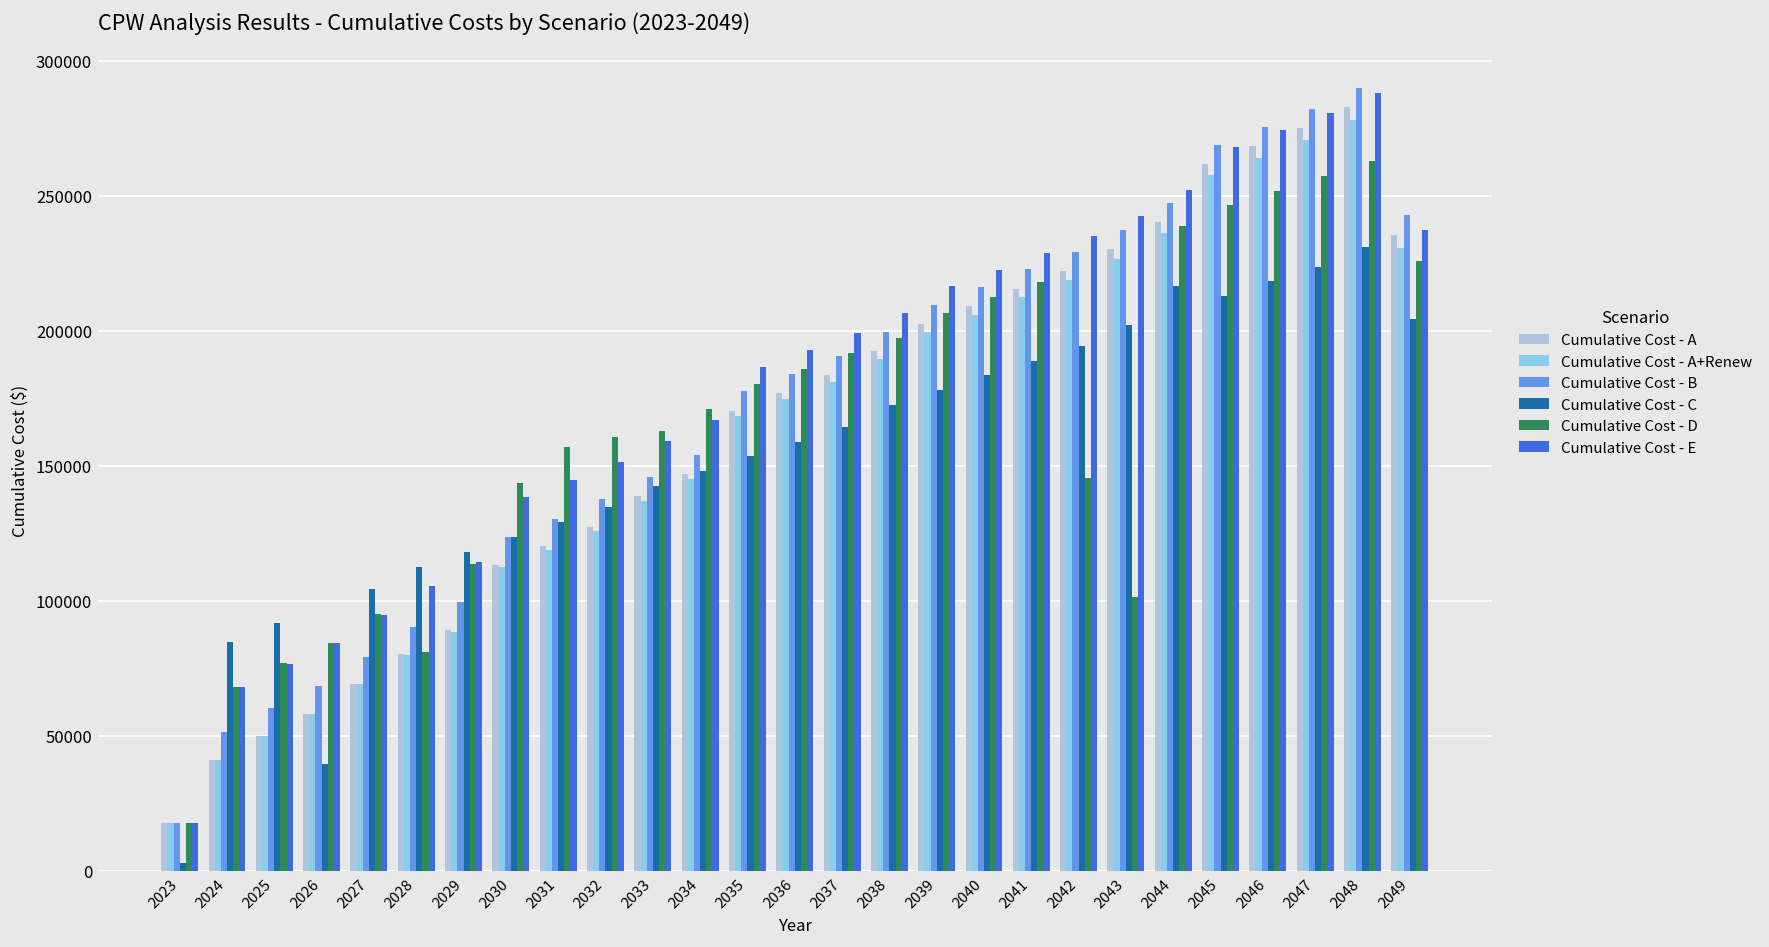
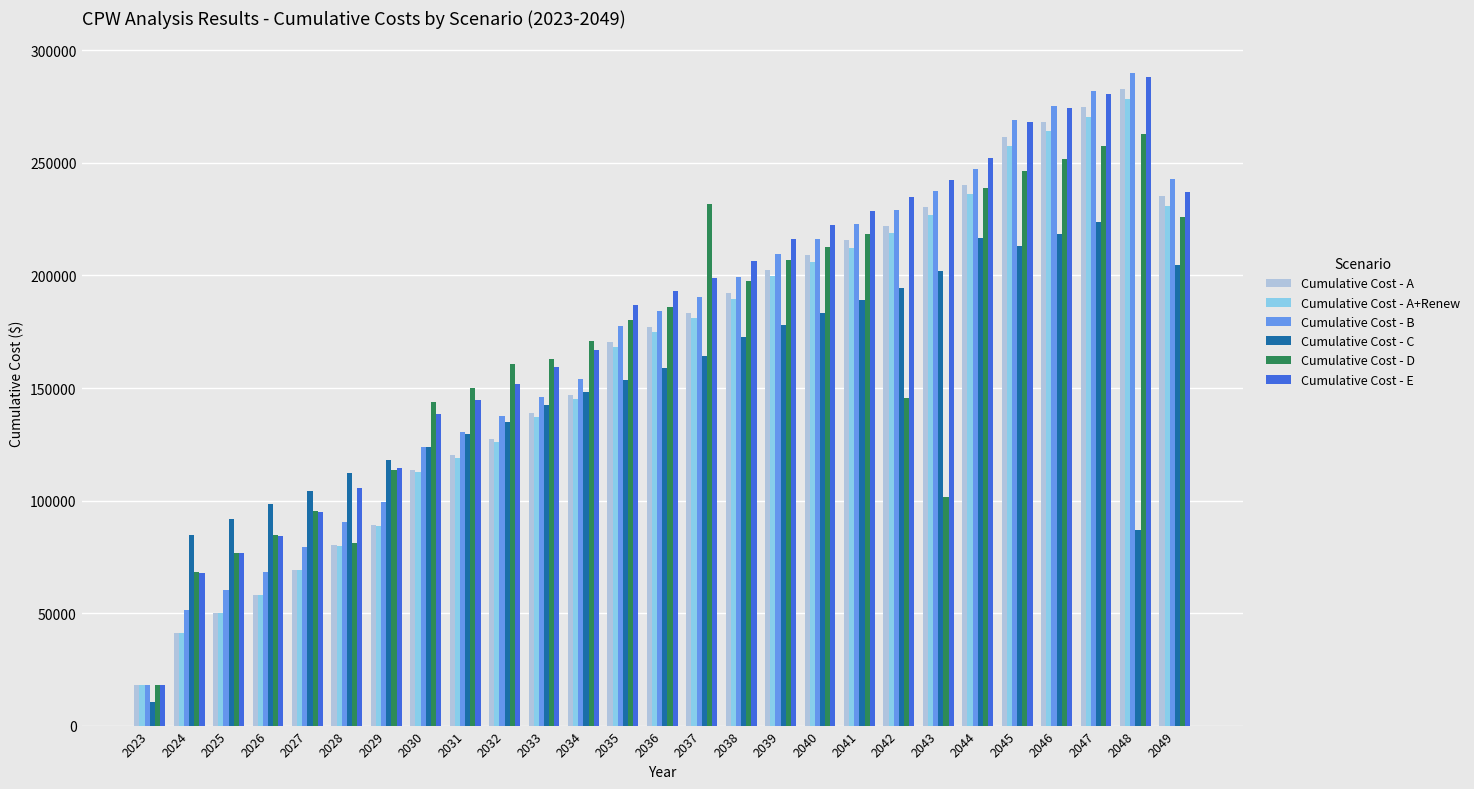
  {
    "Cumulative Cost - C": {
-     "2023": 3000,
+     "2023": 10000,
      "2024": 85000,
      "2025": 92000,
-     "2026": 40000,
+     "2026": 98000,
      "2027": 104000,
      "2028": 112000,
      "2029": 118000,
      "2030": 124000,
      "2031": 129000,
      "2032": 135000,
      "2033": 143000,
      "2034": 148000,
      "2035": 153000,
      "2036": 159000,
      "2037": 164000,
      "2038": 173000,
      "2039": 178000,
      "2040": 183000,
      "2041": 189000,
      "2042": 194000,
      "2043": 202000,
      "2044": 217000,
      "2045": 213000,
      "2046": 218000,
      "2047": 224000,
-     "2048": 231000,
+     "2048": 87000,
      "2049": 204000
    },
    "Cumulative Cost - D": {
      "2023": 18000,
      "2024": 68000,
      "2025": 77000,
      "2026": 85000,
      "2027": 95000,
      "2028": 81000,
      "2029": 114000,
      "2030": 144000,
-     "2031": 157000,
+     "2031": 150000,
      "2032": 161000,
      "2033": 163000,
      "2034": 171000,
      "2035": 180000,
      "2036": 186000,
-     "2037": 192000,
+     "2037": 232000,
      "2038": 197000,
      "2039": 207000,
      "2040": 212000,
      "2041": 218000,
      "2042": 146000,
      "2043": 101000,
      "2044": 239000,
      "2045": 247000,
      "2046": 252000,
      "2047": 257000,
      "2048": 263000,
      "2049": 226000
    }
  }
